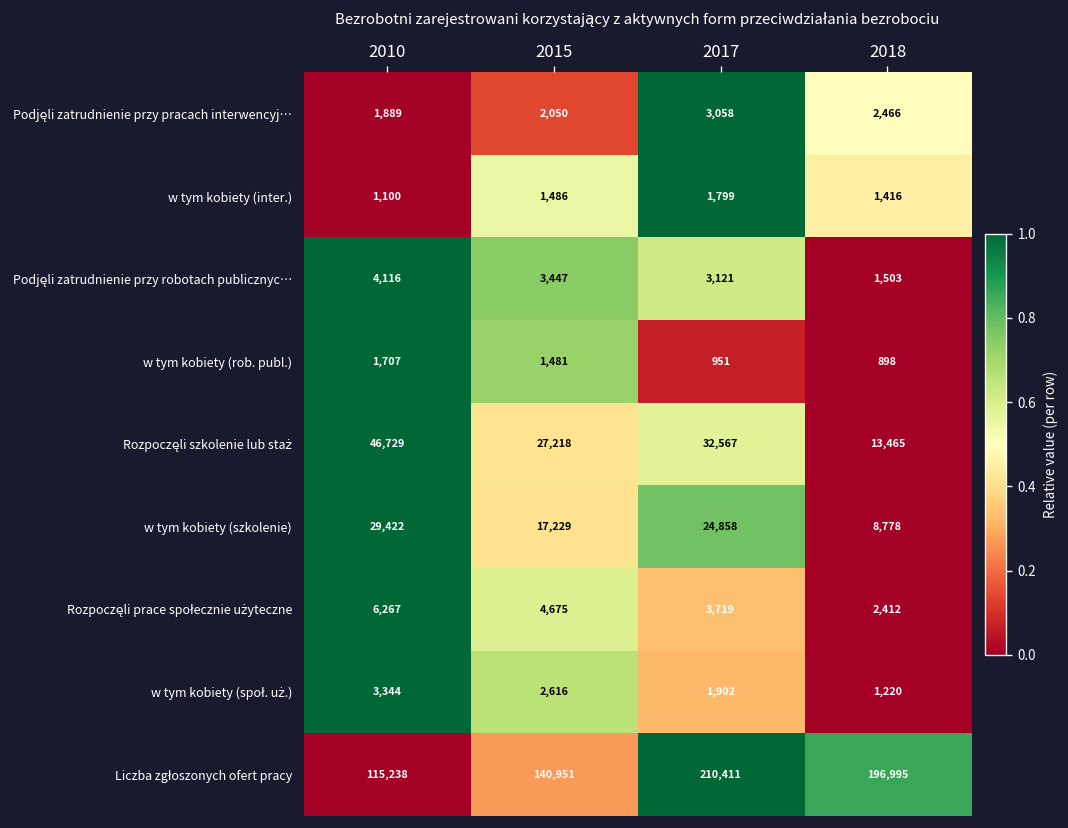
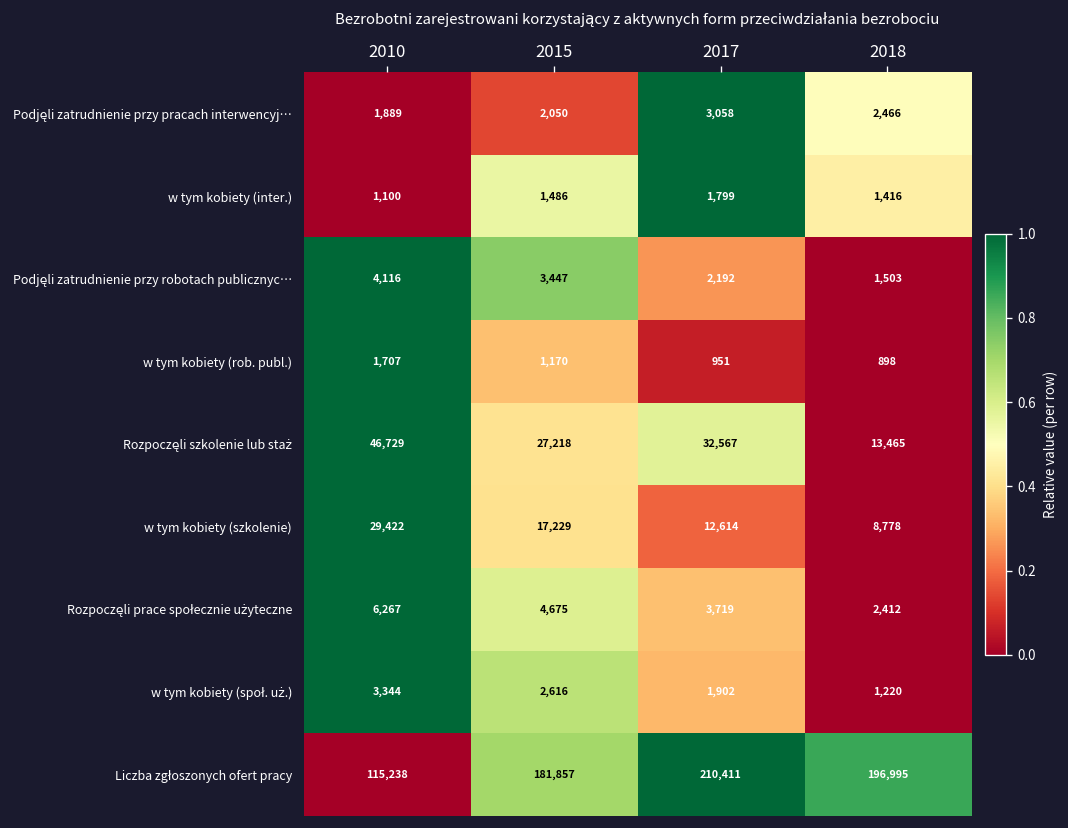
  {
    "Podjęli zatrudnienie przy pracach interwencyj…": {
      "2010": "1,889",
      "2015": "2,050",
      "2017": "3,058",
      "2018": "2,466"
    },
    "w tym kobiety (inter.)": {
      "2010": "1,100",
      "2015": "1,486",
      "2017": "1,799",
      "2018": "1,416"
    },
    "Podjęli zatrudnienie przy robotach publicznyc…": {
      "2010": "4,116",
      "2015": "3,447",
-     "2017": "3,121",
+     "2017": "2,192",
      "2018": "1,503"
    },
    "w tym kobiety (rob. publ.)": {
      "2010": "1,707",
-     "2015": "1,481",
+     "2015": "1,170",
      "2017": "951",
      "2018": "898"
    },
    "Rozpoczęli szkolenie lub staż": {
      "2010": "46,729",
      "2015": "27,218",
      "2017": "32,567",
      "2018": "13,465"
    },
    "w tym kobiety (szkolenie)": {
      "2010": "29,422",
      "2015": "17,229",
-     "2017": "24,858",
+     "2017": "12,614",
      "2018": "8,778"
    },
    "Rozpoczęli prace społecznie użyteczne": {
      "2010": "6,267",
      "2015": "4,675",
      "2017": "3,719",
      "2018": "2,412"
    },
    "w tym kobiety (społ. uż.)": {
      "2010": "3,344",
      "2015": "2,616",
      "2017": "1,902",
      "2018": "1,220"
    },
    "Liczba zgłoszonych ofert pracy": {
      "2010": "115,238",
-     "2015": "140,951",
+     "2015": "181,857",
      "2017": "210,411",
      "2018": "196,995"
    }
  }
